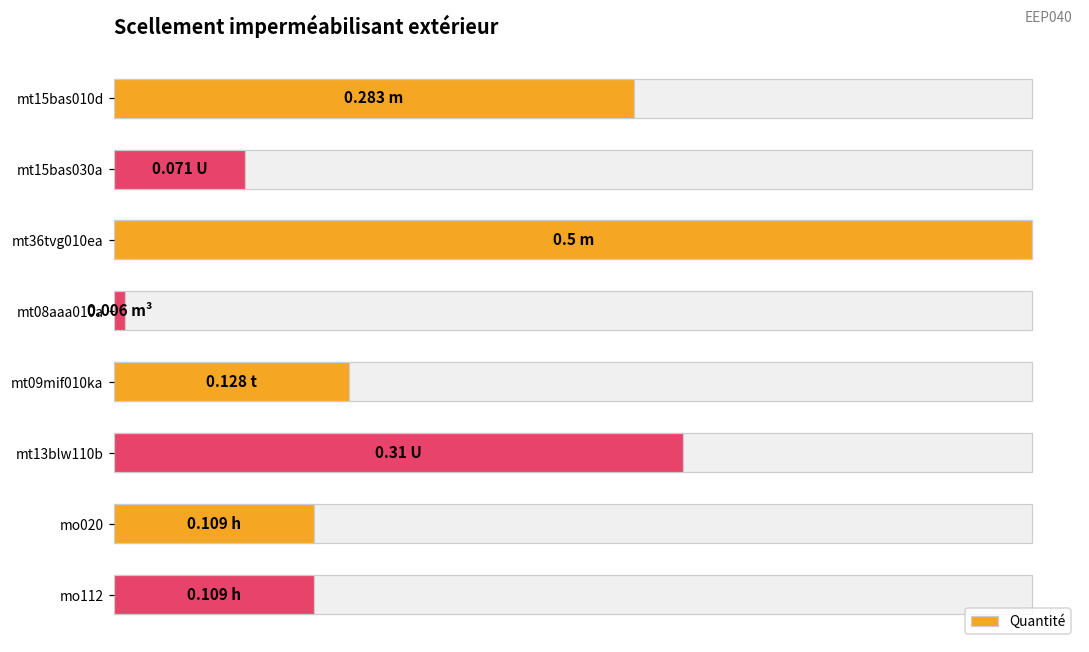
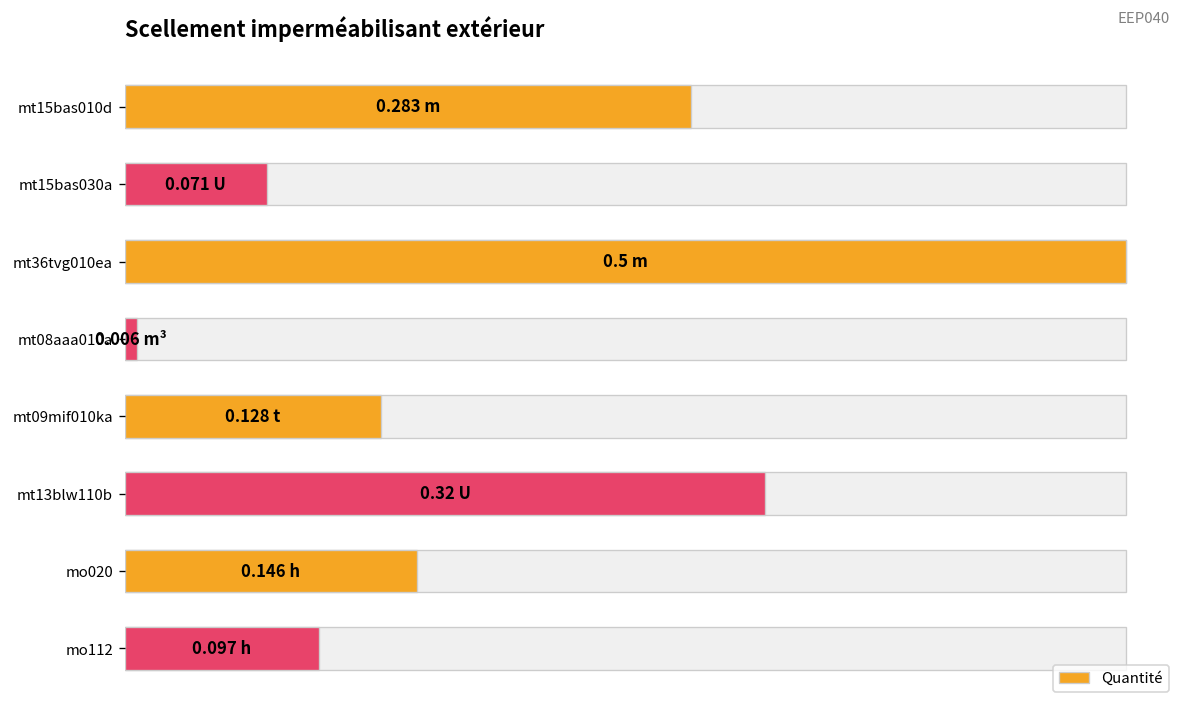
  {
    "Quantité": {
      "mt36tvg010ea": 0.5,
-     "mt13blw110b": 0.31,
-     "mo020": 0.109,
-     "mo112": 0.109
+     "mt13blw110b": 0.32,
+     "mo020": 0.146,
+     "mo112": 0.097
    }
  }
